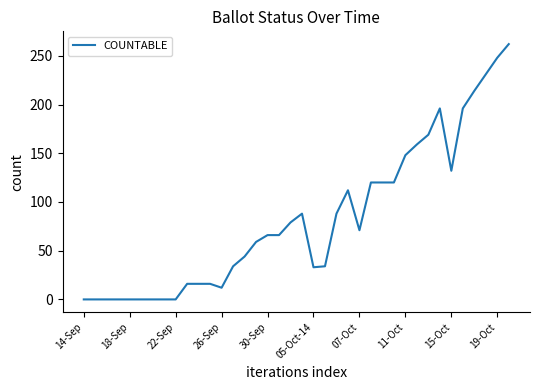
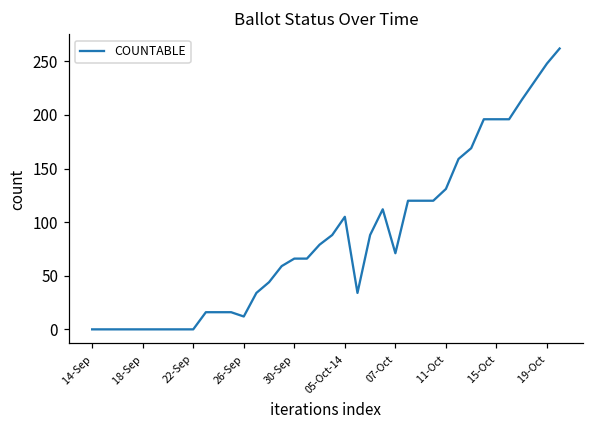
  {
    "14-Sep": 0,
    "18-Sep": 0,
    "22-Sep": 0,
    "26-Sep": 10,
    "30-Sep": 70,
-   "05-Oct-14": 30,
+   "05-Oct-14": 110,
    "07-Oct": 70,
-   "11-Oct": 150,
-   "15-Oct": 130,
+   "11-Oct": 130,
+   "15-Oct": 200,
    "19-Oct": 250
  }
